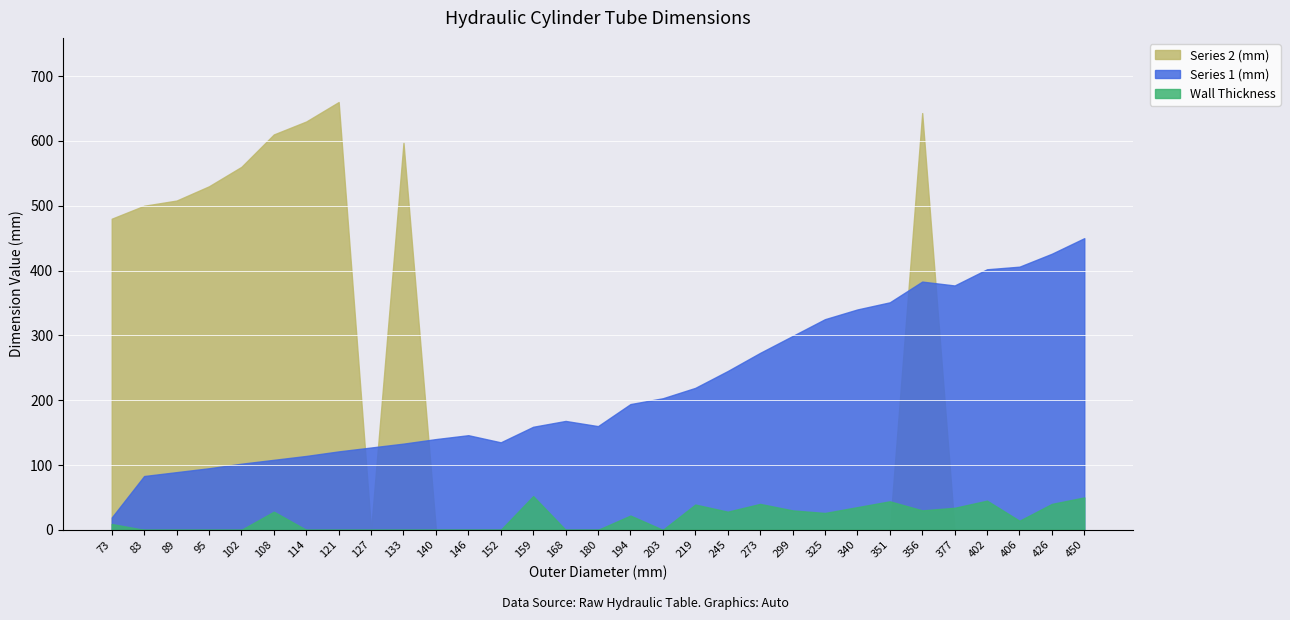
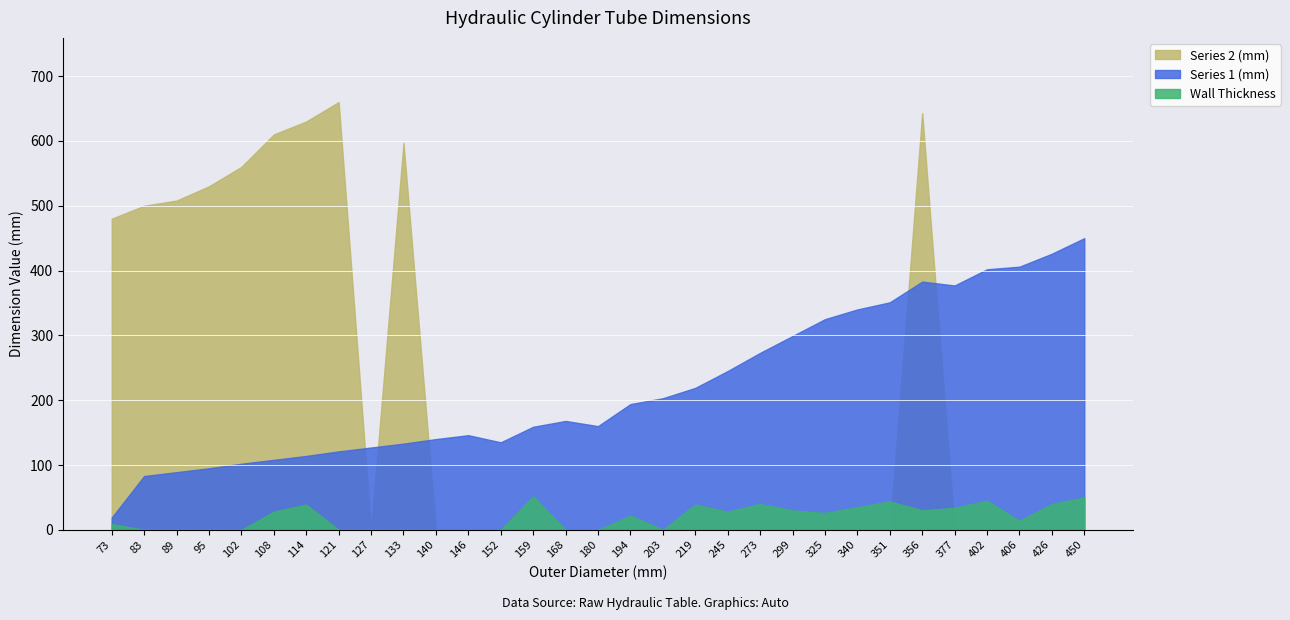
  {
    "Series 2 (mm)": {
      "73": 480,
      "83": 500,
      "89": 510,
      "95": 530,
      "102": 560,
      "108": 610,
      "114": 630,
      "121": 660,
      "133": 600,
      "159": 0,
      "194": 0,
      "219": 0,
      "245": 0,
      "273": 0,
      "299": 0,
      "325": 0,
      "340": 0,
      "351": 0,
      "356": 640,
      "377": 0,
      "402": 0,
      "406": 0,
      "426": 0,
      "450": 0
    },
    "Series 1 (mm)": {
      "73": 20,
      "83": 80,
      "89": 90,
      "95": 100,
      "102": 100,
      "108": 110,
      "114": 110,
      "121": 120,
      "127": 130,
      "133": 130,
      "140": 140,
      "146": 150,
      "152": 140,
      "159": 160,
      "168": 170,
      "180": 160,
      "194": 190,
      "203": 200,
      "219": 220,
      "245": 250,
      "273": 270,
      "299": 300,
      "325": 330,
      "340": 340,
      "351": 350,
      "356": 380,
      "377": 380,
      "402": 400,
      "406": 410,
      "426": 430,
      "450": 450
    },
    "Wall Thickness": {
      "73": 10,
      "83": 0,
      "89": 0,
      "95": 0,
      "102": 0,
      "108": 30,
-     "114": 0,
+     "114": 40,
      "121": 0,
      "133": 0,
      "159": 50,
      "194": 20,
      "219": 40,
      "245": 30,
      "273": 40,
      "299": 30,
      "325": 30,
      "340": 40,
      "351": 40,
      "356": 30,
      "377": 30,
      "402": 50,
      "406": 10,
      "426": 40,
      "450": 50
    }
  }
